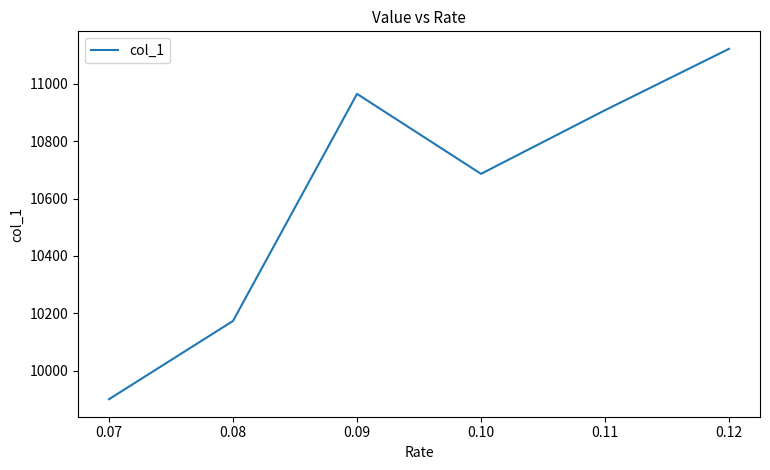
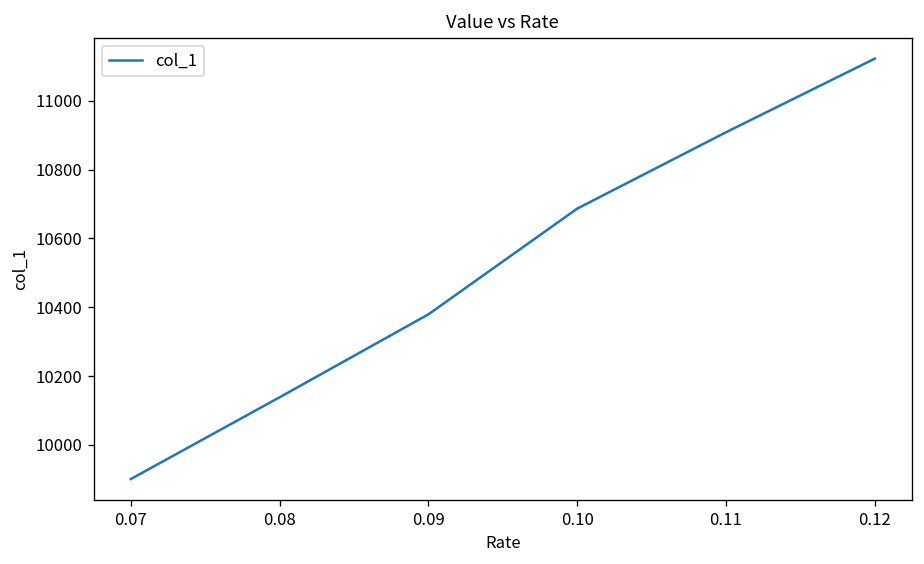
  {
    "0.07": 9900,
-   "0.08": 10170,
-   "0.09": 10970,
+   "0.08": 10140,
+   "0.09": 10380,
    "0.10": 10690,
    "0.11": 10910,
    "0.12": 11120
  }
